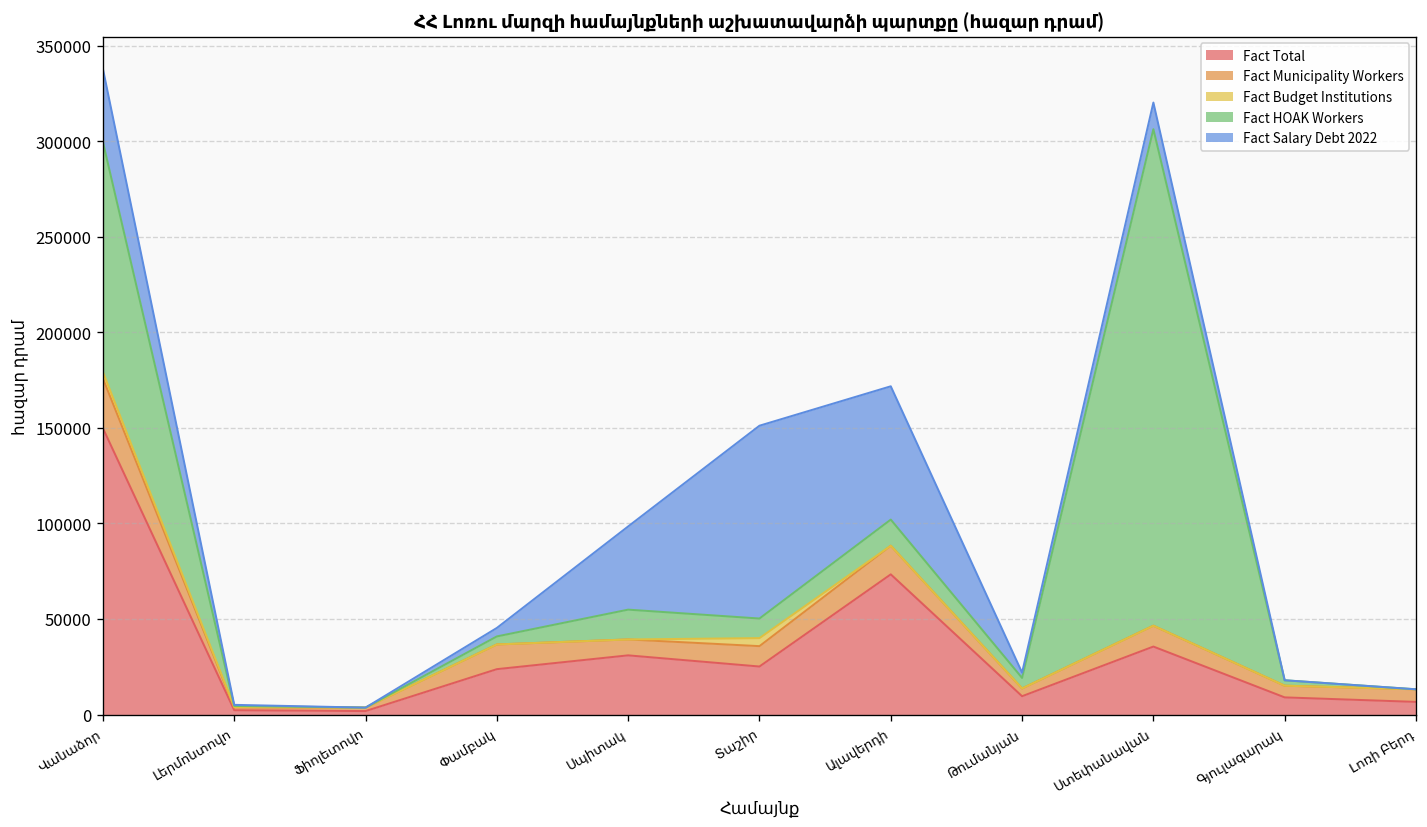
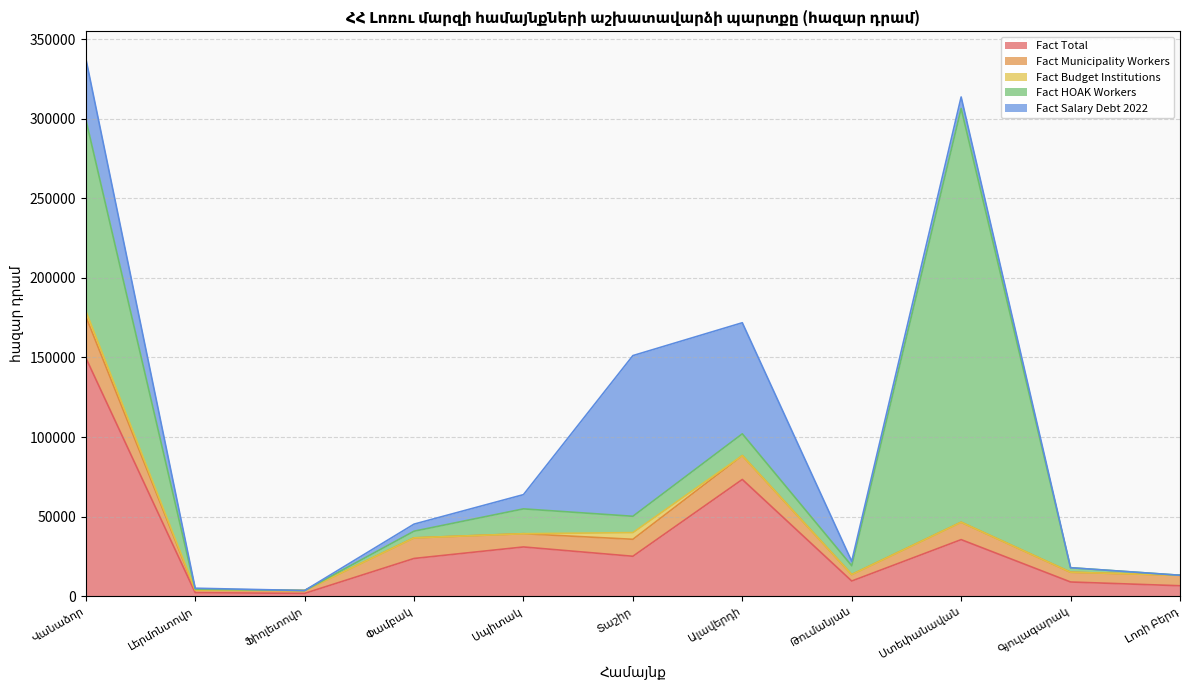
  {
    "Fact HOAK Workers": {
      "Վանաձոր": 120000,
      "Փամբակ": 4000,
      "Սպիտակ": 16000,
      "Տաշիր": 10000,
      "Ալավերդի": 14000,
      "Թումանյան": 6000,
      "Ստեփանավան": 260000
    },
    "Fact Salary Debt 2022": {
      "Վանաձոր": 38000,
      "Փամբակ": 4000,
-     "Սպիտակ": 44000,
+     "Սպիտակ": 9000,
      "Տաշիր": 101000,
      "Ալավերդի": 70000,
      "Թումանյան": 3000,
-     "Ստեփանավան": 14000
+     "Ստեփանավան": 7000
    }
  }
